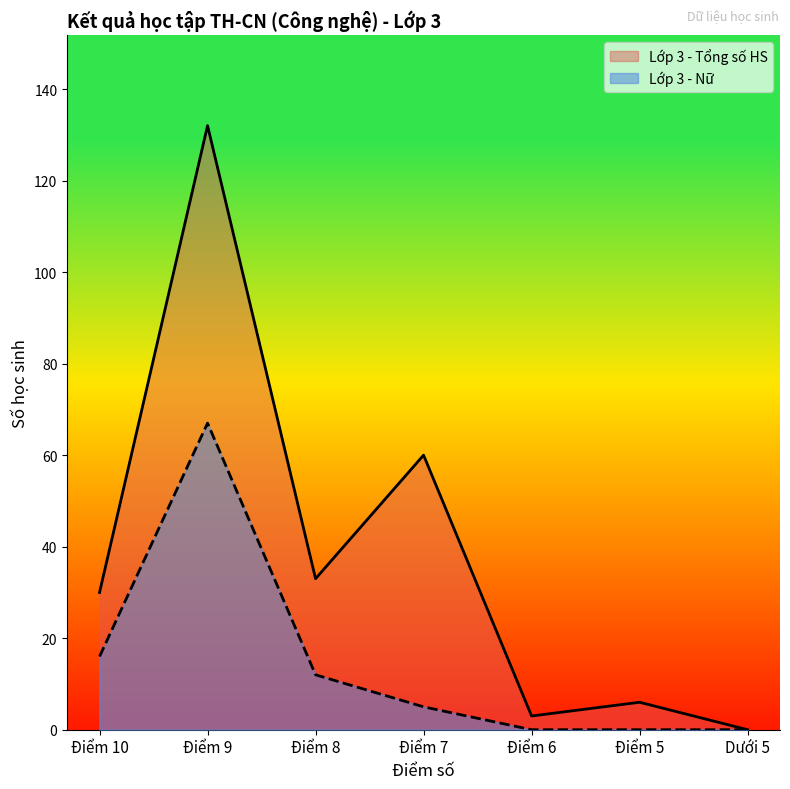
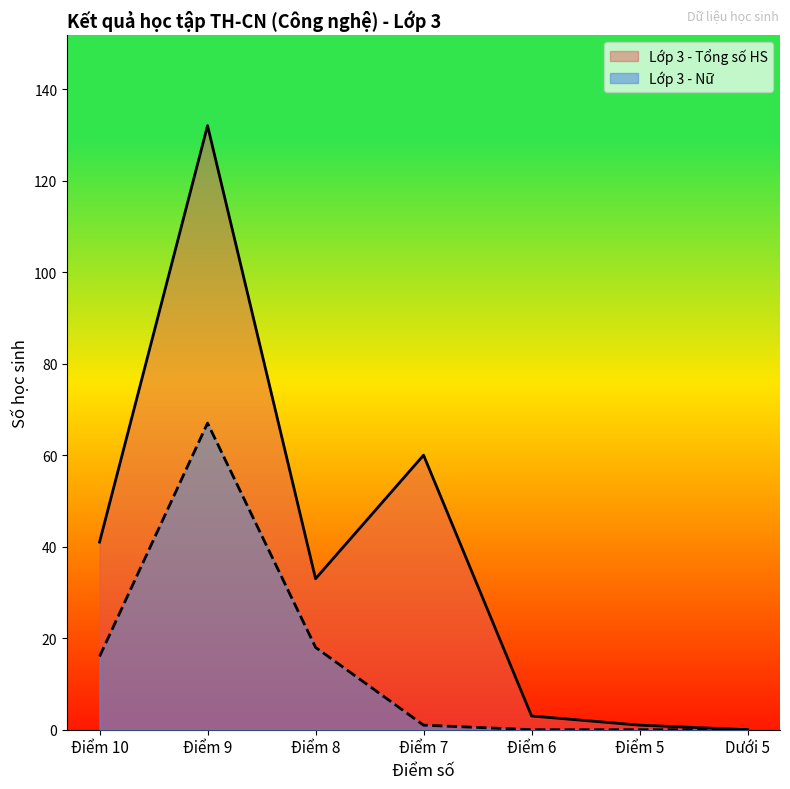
  {
    "Lớp 3 - Tổng số HS": {
-     "Điểm 10": 30,
+     "Điểm 10": 41,
      "Điểm 9": 132,
      "Điểm 8": 33,
      "Điểm 7": 60,
      "Điểm 6": 3,
-     "Điểm 5": 6
+     "Điểm 5": 1
    },
    "Lớp 3 - Nữ": {
      "Điểm 10": 16,
      "Điểm 9": 67,
-     "Điểm 8": 12,
-     "Điểm 7": 5,
+     "Điểm 8": 18,
+     "Điểm 7": 1,
      "Điểm 6": 0,
      "Điểm 5": 0
    }
  }
